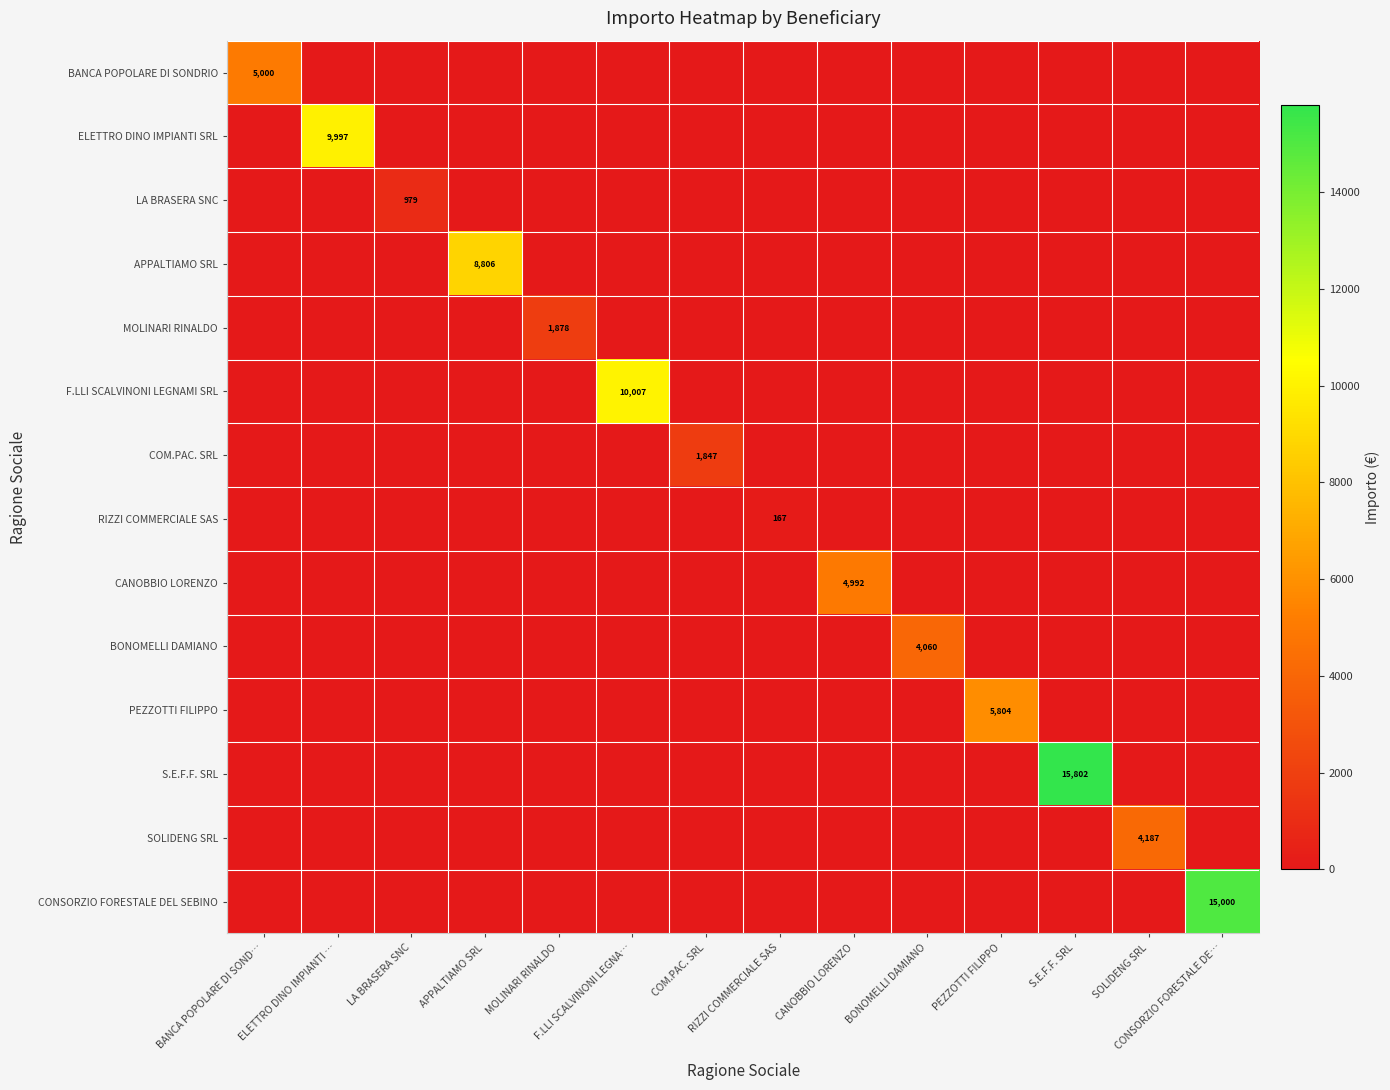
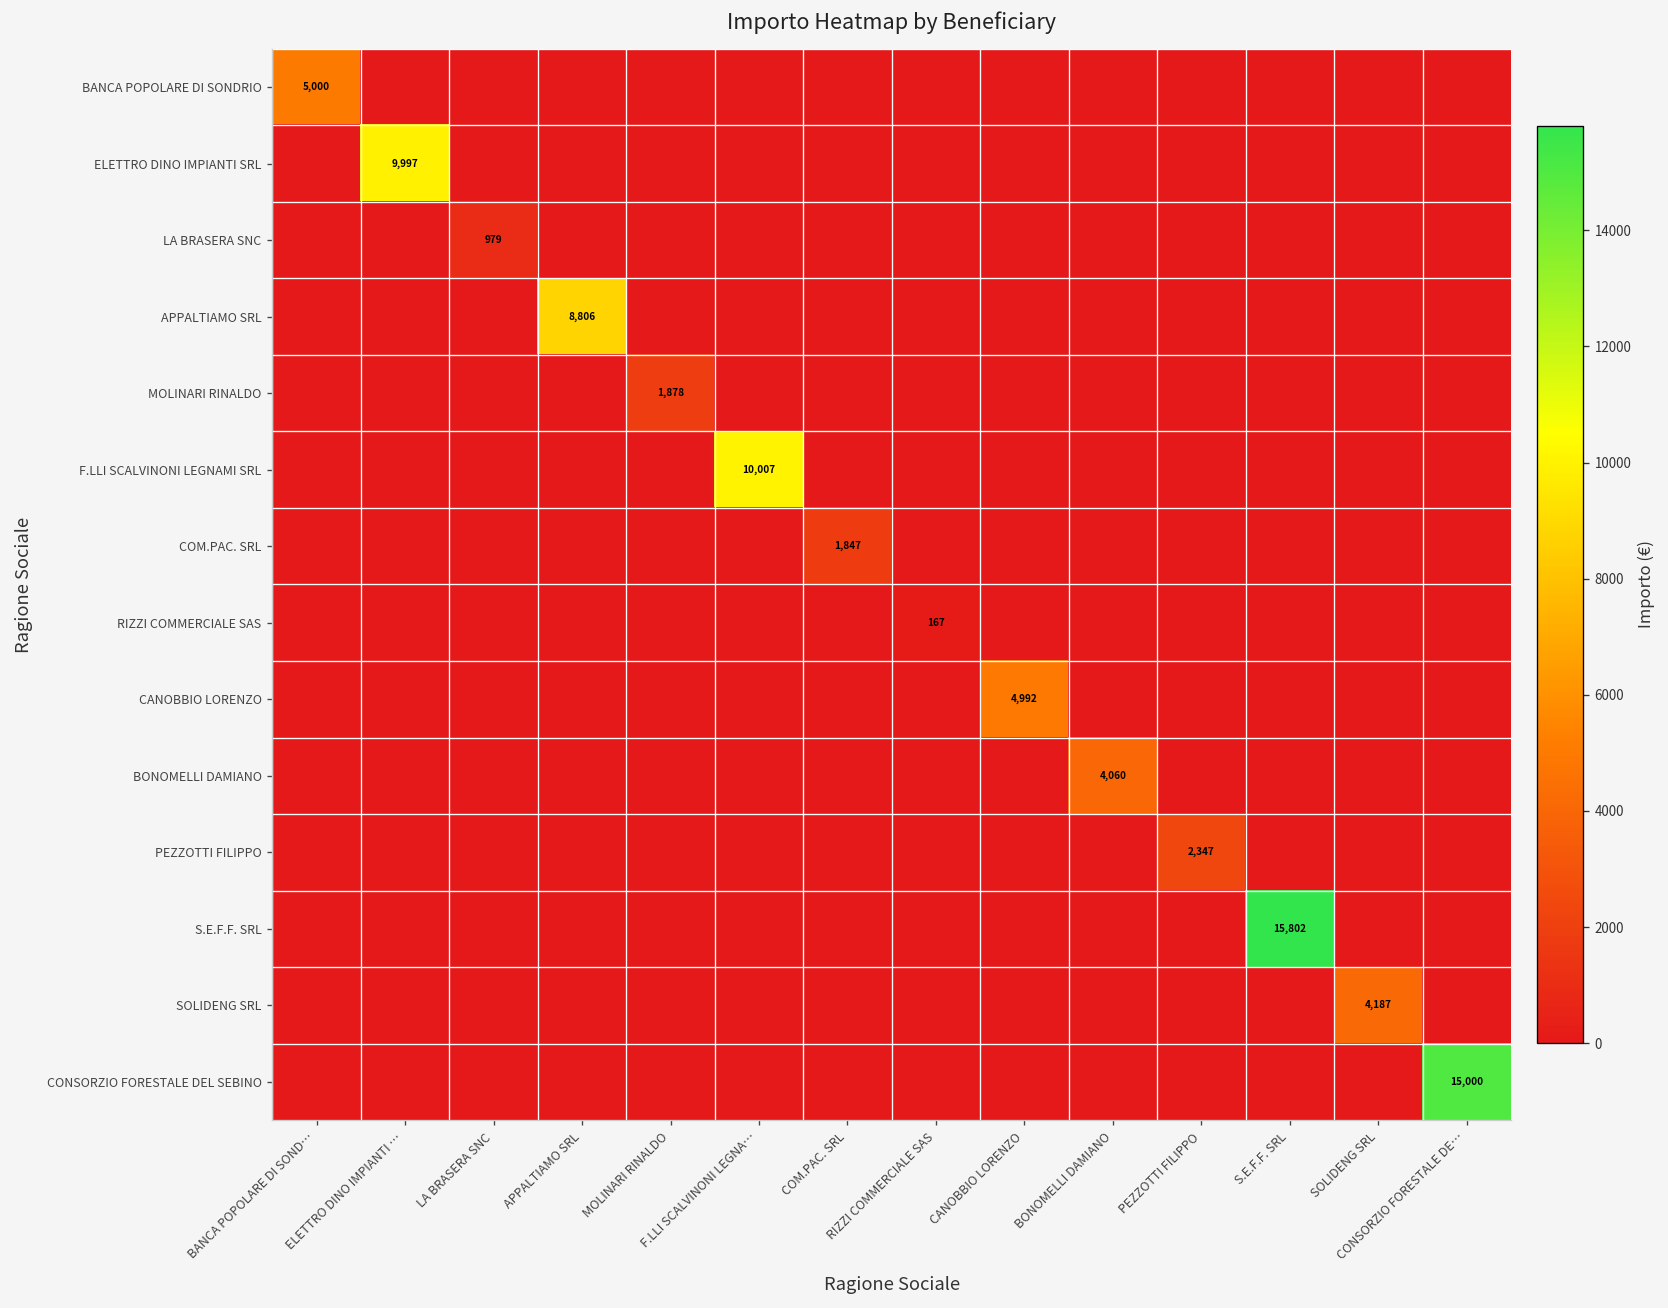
  {
    "BANCA POPOLARE DI SONDRIO": {
      "BANCA POPOLARE DI SOND…": "5,000"
    },
    "ELETTRO DINO IMPIANTI SRL": {
      "ELETTRO DINO IMPIANTI …": "9,997"
    },
    "LA BRASERA SNC": {
      "LA BRASERA SNC": "979"
    },
    "APPALTIAMO SRL": {
      "APPALTIAMO SRL": "8,806"
    },
    "MOLINARI RINALDO": {
      "MOLINARI RINALDO": "1,878"
    },
    "F.LLI SCALVINONI LEGNAMI SRL": {
      "F.LLI SCALVINONI LEGNA…": "10,007"
    },
    "COM.PAC. SRL": {
      "COM.PAC. SRL": "1,847"
    },
    "RIZZI COMMERCIALE SAS": {
      "RIZZI COMMERCIALE SAS": "167"
    },
    "CANOBBIO LORENZO": {
      "CANOBBIO LORENZO": "4,992"
    },
    "BONOMELLI DAMIANO": {
      "BONOMELLI DAMIANO": "4,060"
    },
    "PEZZOTTI FILIPPO": {
-     "PEZZOTTI FILIPPO": "5,804"
+     "PEZZOTTI FILIPPO": "2,347"
    },
    "S.E.F.F. SRL": {
      "S.E.F.F. SRL": "15,802"
    },
    "SOLIDENG SRL": {
      "SOLIDENG SRL": "4,187"
    },
    "CONSORZIO FORESTALE DEL SEBINO": {
      "CONSORZIO FORESTALE DE…": "15,000"
    }
  }
